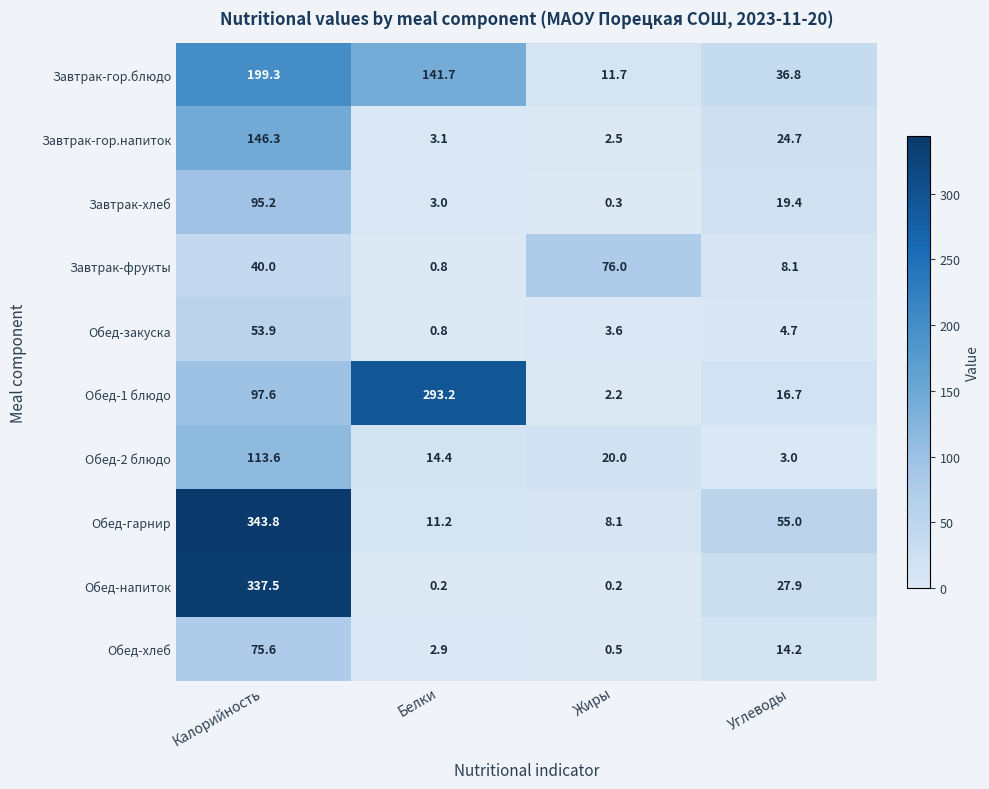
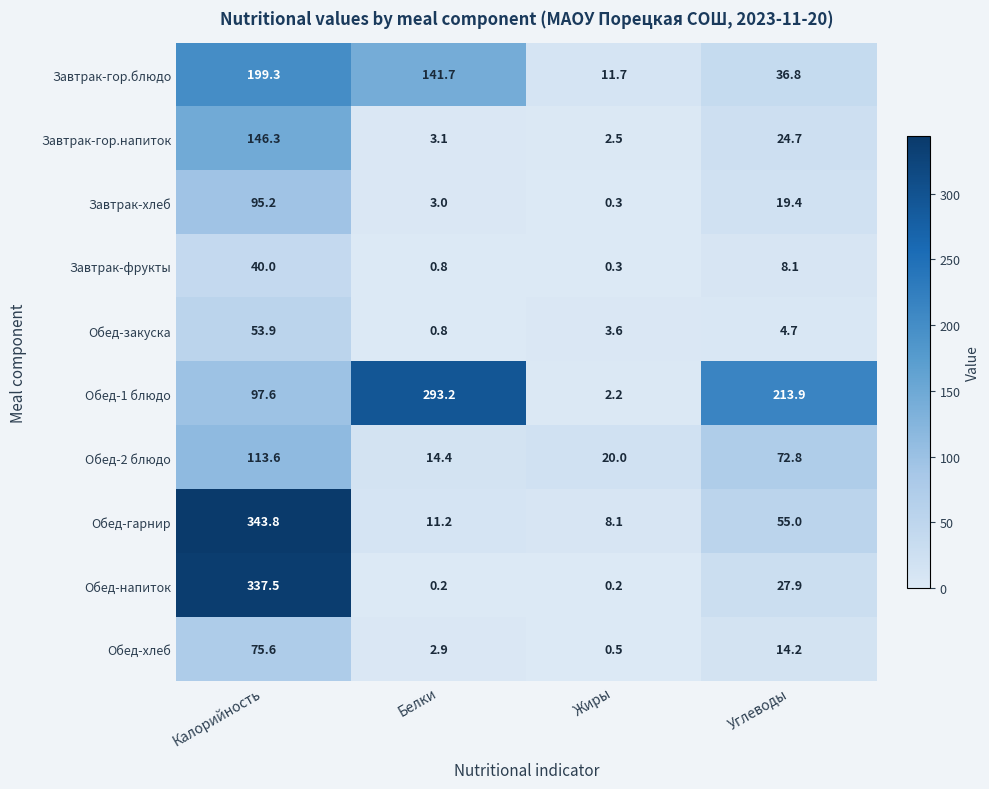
  {
    "Завтрак-гор.блюдо": {
      "Калорийность": 199.3,
      "Белки": 141.7,
      "Жиры": 11.7,
      "Углеводы": 36.8
    },
    "Завтрак-гор.напиток": {
      "Калорийность": 146.3,
      "Белки": 3.1,
      "Жиры": 2.5,
      "Углеводы": 24.7
    },
    "Завтрак-хлеб": {
      "Калорийность": 95.2,
      "Белки": 3.0,
      "Жиры": 0.3,
      "Углеводы": 19.4
    },
    "Завтрак-фрукты": {
      "Калорийность": 40.0,
      "Белки": 0.8,
-     "Жиры": 76.0,
+     "Жиры": 0.3,
      "Углеводы": 8.1
    },
    "Обед-закуска": {
      "Калорийность": 53.9,
      "Белки": 0.8,
      "Жиры": 3.6,
      "Углеводы": 4.7
    },
    "Обед-1 блюдо": {
      "Калорийность": 97.6,
      "Белки": 293.2,
      "Жиры": 2.2,
-     "Углеводы": 16.7
+     "Углеводы": 213.9
    },
    "Обед-2 блюдо": {
      "Калорийность": 113.6,
      "Белки": 14.4,
      "Жиры": 20.0,
-     "Углеводы": 3.0
+     "Углеводы": 72.8
    },
    "Обед-гарнир": {
      "Калорийность": 343.8,
      "Белки": 11.2,
      "Жиры": 8.1,
      "Углеводы": 55.0
    },
    "Обед-напиток": {
      "Калорийность": 337.5,
      "Белки": 0.2,
      "Жиры": 0.2,
      "Углеводы": 27.9
    },
    "Обед-хлеб": {
      "Калорийность": 75.6,
      "Белки": 2.9,
      "Жиры": 0.5,
      "Углеводы": 14.2
    }
  }
